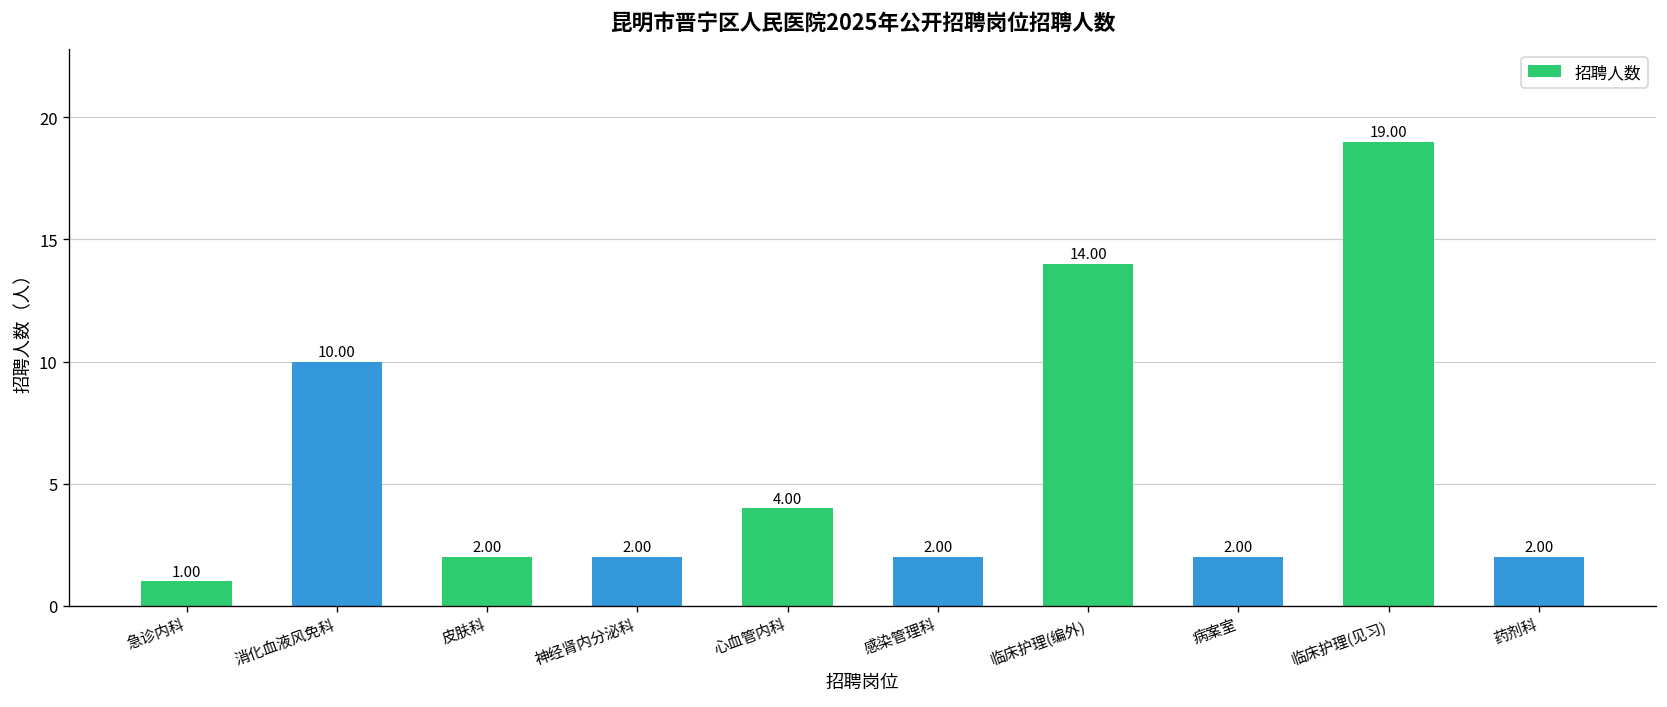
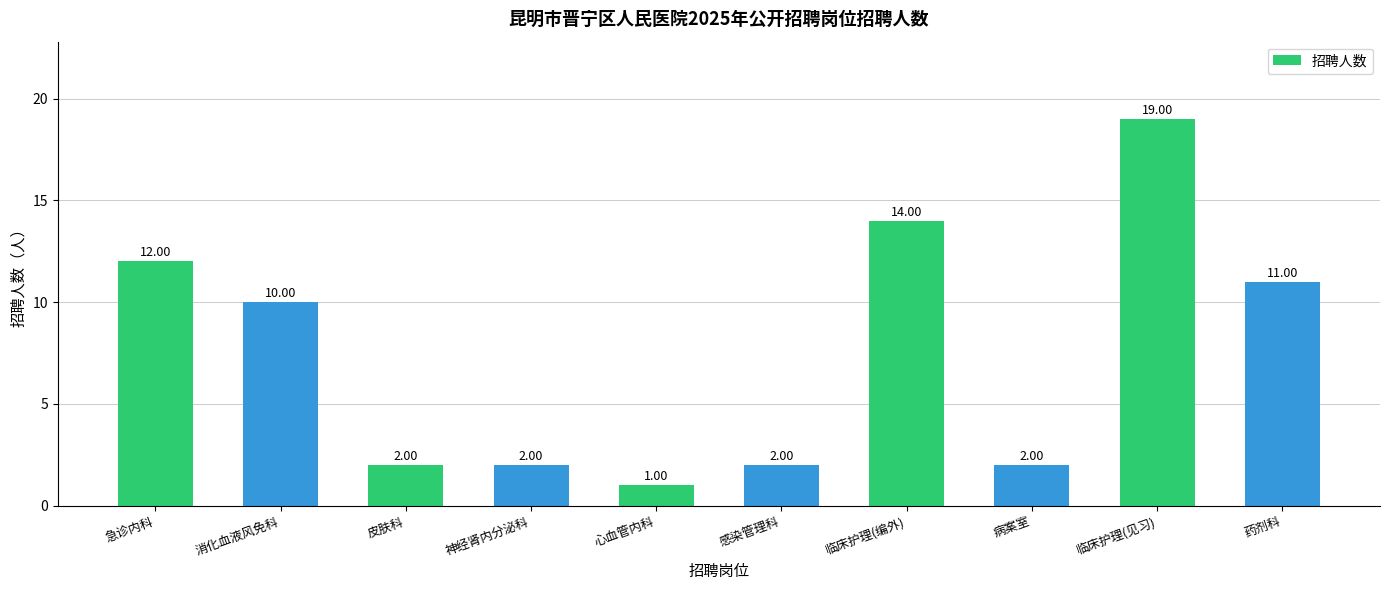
  {
-   "急诊内科": 1.00,
+   "急诊内科": 12.00,
    "消化血液风免科": 10.00,
    "皮肤科": 2.00,
    "神经肾内分泌科": 2.00,
-   "心血管内科": 4.00,
+   "心血管内科": 1.00,
    "感染管理科": 2.00,
    "临床护理(编外)": 14.00,
    "病案室": 2.00,
    "临床护理(见习)": 19.00,
-   "药剂科": 2.00
+   "药剂科": 11.00
  }
